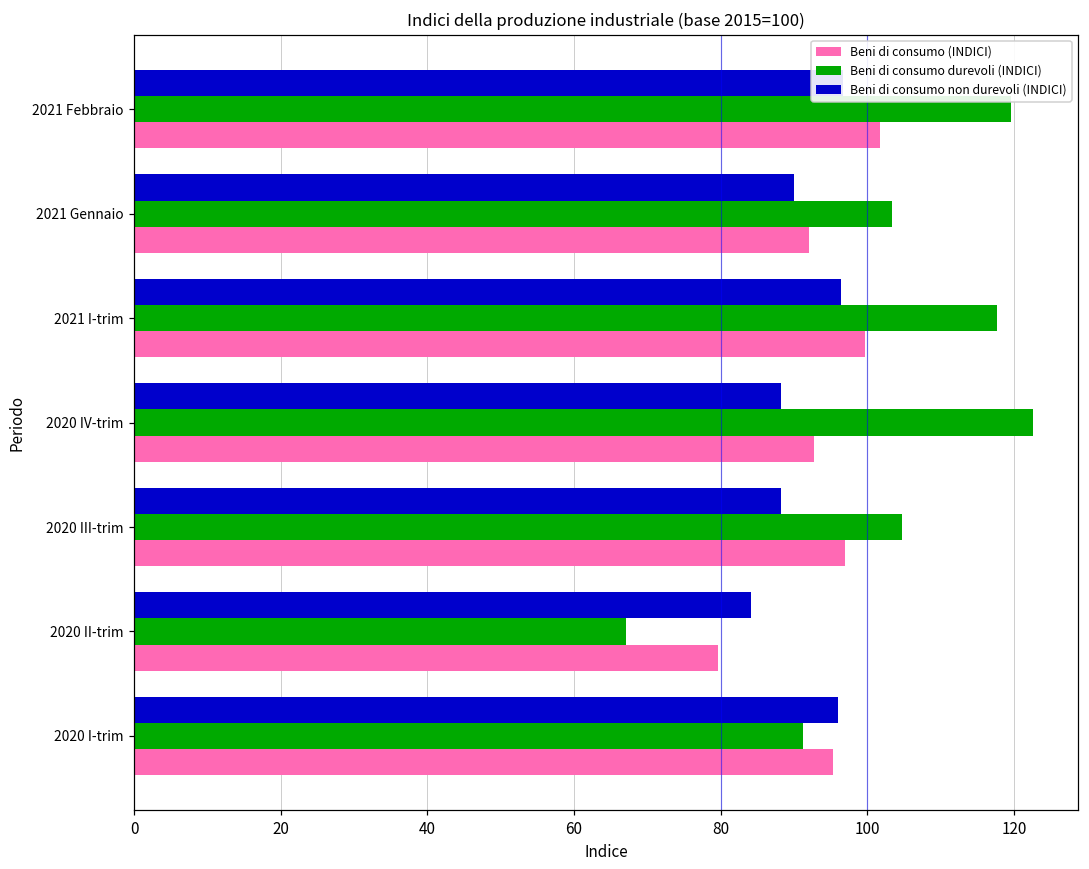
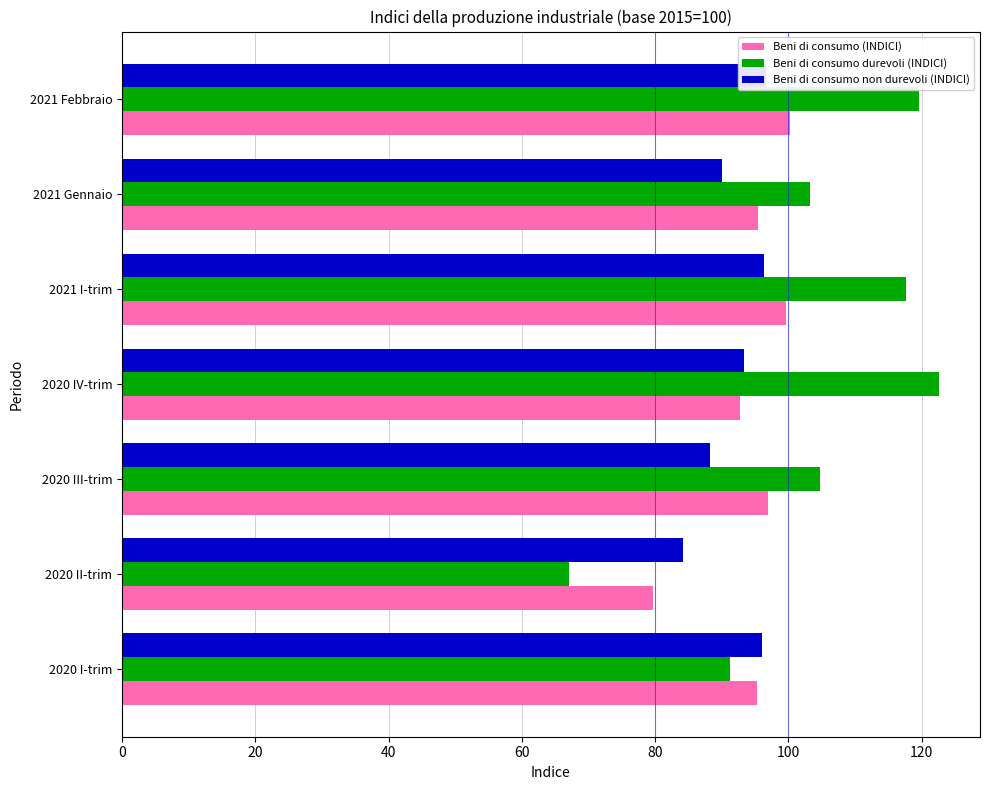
  {
    "Beni di consumo (INDICI)": {
-     "2021 Febbraio": 102,
-     "2021 Gennaio": 92,
+     "2021 Febbraio": 100,
+     "2021 Gennaio": 96,
      "2021 I-trim": 100,
      "2020 IV-trim": 93,
      "2020 III-trim": 97,
      "2020 II-trim": 80,
      "2020 I-trim": 95
    },
    "Beni di consumo durevoli (INDICI)": {
      "2021 Febbraio": 120,
      "2021 Gennaio": 103,
      "2021 I-trim": 118,
      "2020 IV-trim": 123,
      "2020 III-trim": 105,
      "2020 II-trim": 67,
      "2020 I-trim": 91
    },
    "Beni di consumo non durevoli (INDICI)": {
      "2021 Gennaio": 90,
      "2021 I-trim": 96,
-     "2020 IV-trim": 88,
+     "2020 IV-trim": 93,
      "2020 III-trim": 88,
      "2020 II-trim": 84,
      "2020 I-trim": 96
    }
  }
